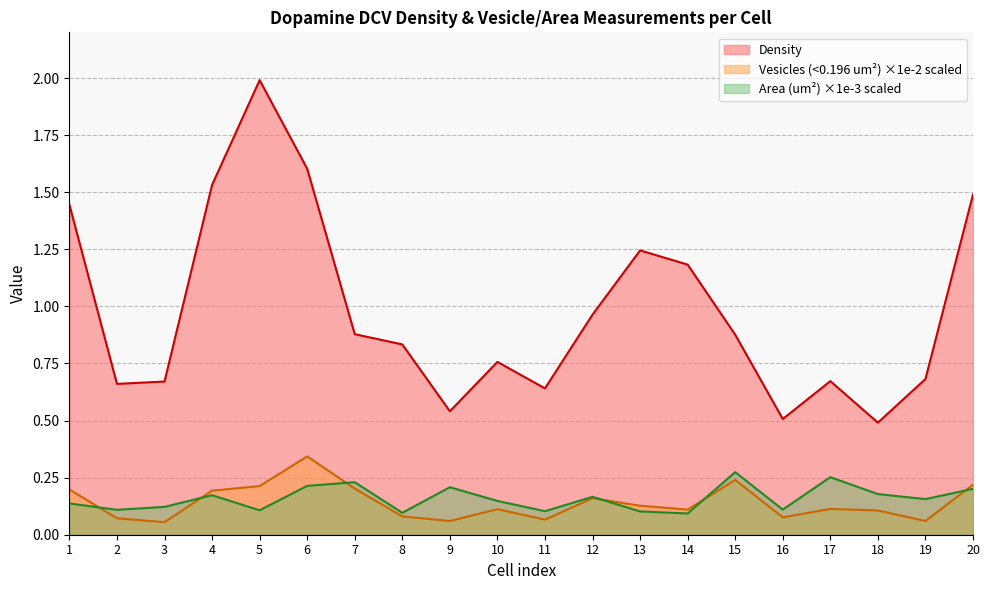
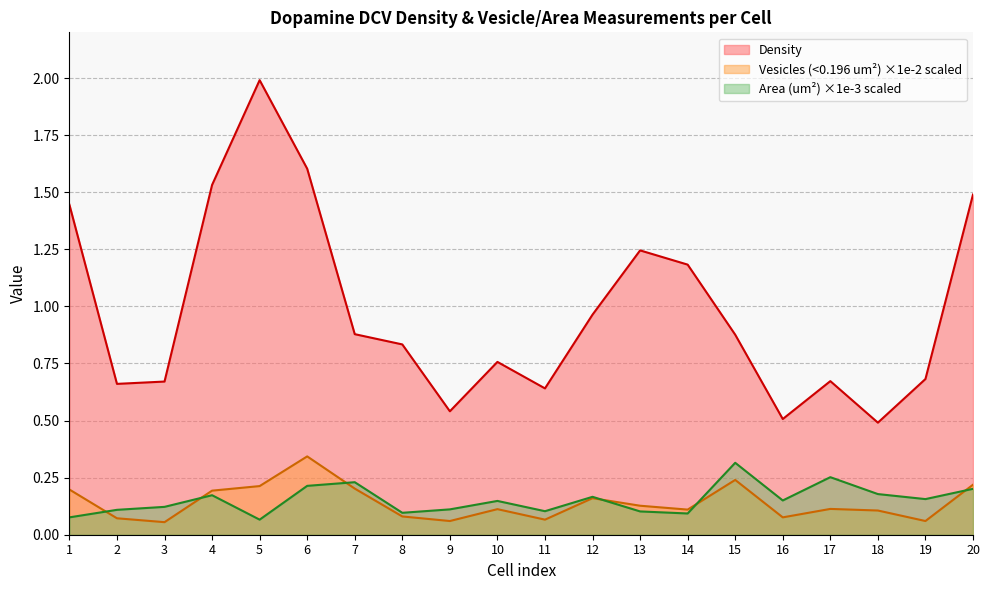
  {
    "Area (um²) ×1e-3 scaled": {
-     "1": 0.14,
+     "1": 0.08,
      "2": 0.11,
      "3": 0.12,
      "4": 0.17,
-     "5": 0.11,
+     "5": 0.07,
      "6": 0.21,
      "7": 0.23,
      "8": 0.10,
-     "9": 0.21,
+     "9": 0.11,
      "10": 0.15,
      "11": 0.10,
      "13": 0.10,
      "14": 0.09,
-     "15": 0.27,
-     "16": 0.11,
+     "15": 0.32,
+     "16": 0.15,
      "17": 0.25,
      "18": 0.18,
      "19": 0.16,
      "20": 0.20
    }
  }
